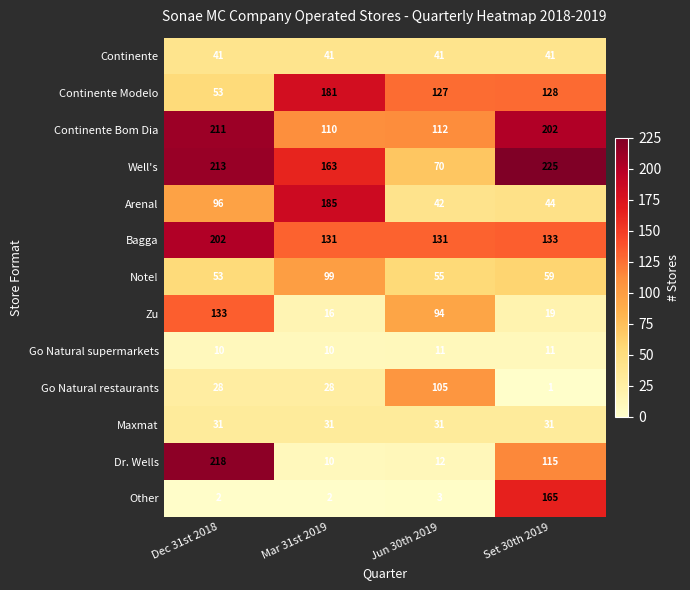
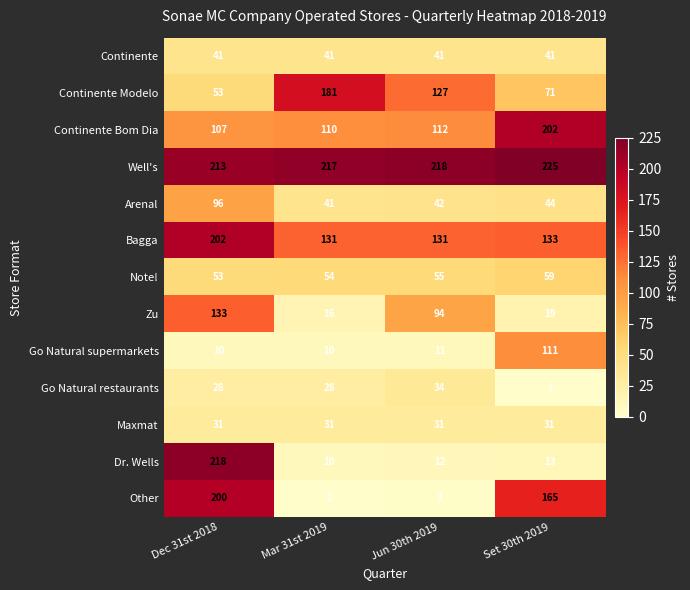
  {
    "Continente": {
      "Dec 31st 2018": 41,
      "Mar 31st 2019": 41,
      "Jun 30th 2019": 41,
      "Set 30th 2019": 41
    },
    "Continente Modelo": {
      "Dec 31st 2018": 53,
      "Mar 31st 2019": 181,
      "Jun 30th 2019": 127,
-     "Set 30th 2019": 128
+     "Set 30th 2019": 71
    },
    "Continente Bom Dia": {
-     "Dec 31st 2018": 211,
+     "Dec 31st 2018": 107,
      "Mar 31st 2019": 110,
      "Jun 30th 2019": 112,
      "Set 30th 2019": 202
    },
    "Well's": {
      "Dec 31st 2018": 213,
-     "Mar 31st 2019": 163,
-     "Jun 30th 2019": 70,
+     "Mar 31st 2019": 217,
+     "Jun 30th 2019": 218,
      "Set 30th 2019": 225
    },
    "Arenal": {
      "Dec 31st 2018": 96,
-     "Mar 31st 2019": 185,
+     "Mar 31st 2019": 41,
      "Jun 30th 2019": 42,
      "Set 30th 2019": 44
    },
    "Bagga": {
      "Dec 31st 2018": 202,
      "Mar 31st 2019": 131,
      "Jun 30th 2019": 131,
      "Set 30th 2019": 133
    },
    "Note!": {
      "Dec 31st 2018": 53,
-     "Mar 31st 2019": 99,
+     "Mar 31st 2019": 54,
      "Jun 30th 2019": 55,
      "Set 30th 2019": 59
    },
    "Zu": {
      "Dec 31st 2018": 133,
      "Mar 31st 2019": 16,
      "Jun 30th 2019": 94,
      "Set 30th 2019": 19
    },
    "Go Natural supermarkets": {
      "Dec 31st 2018": 10,
      "Mar 31st 2019": 10,
      "Jun 30th 2019": 11,
-     "Set 30th 2019": 11
+     "Set 30th 2019": 111
    },
    "Go Natural restaurants": {
      "Dec 31st 2018": 28,
      "Mar 31st 2019": 28,
-     "Jun 30th 2019": 105,
+     "Jun 30th 2019": 34,
      "Set 30th 2019": 1
    },
    "Maxmat": {
      "Dec 31st 2018": 31,
      "Mar 31st 2019": 31,
      "Jun 30th 2019": 31,
      "Set 30th 2019": 31
    },
    "Dr. Wells": {
      "Dec 31st 2018": 218,
      "Mar 31st 2019": 10,
      "Jun 30th 2019": 12,
-     "Set 30th 2019": 115
+     "Set 30th 2019": 13
    },
    "Other": {
-     "Dec 31st 2018": 2,
+     "Dec 31st 2018": 200,
      "Mar 31st 2019": 2,
      "Jun 30th 2019": 3,
      "Set 30th 2019": 165
    }
  }
